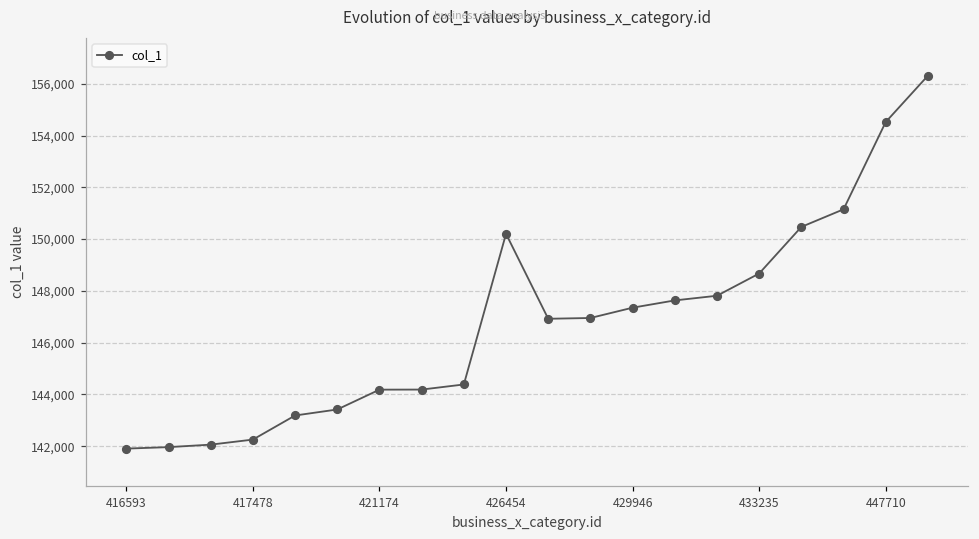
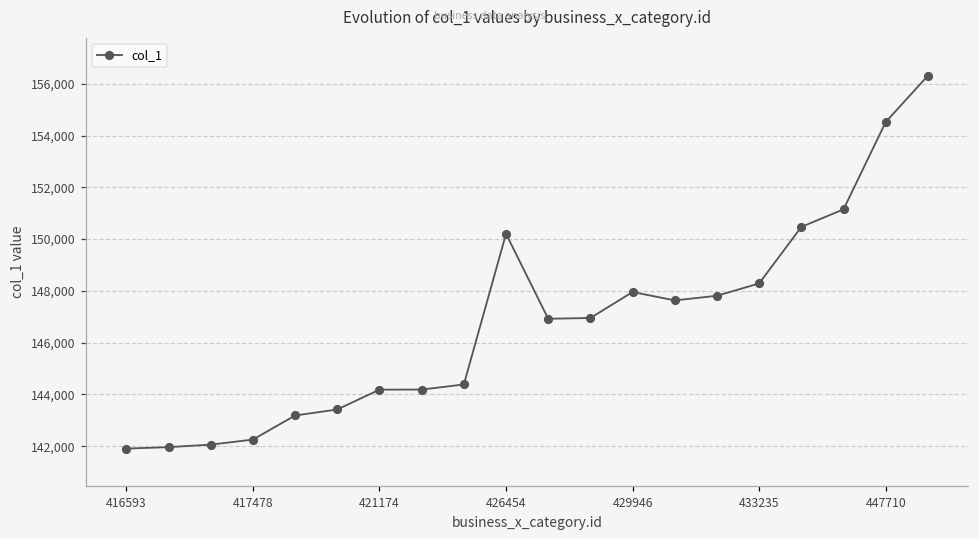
  {
    "416593": "141,900",
    "417478": "142,300",
    "421174": "144,200",
    "426454": "150,200",
-   "429946": "147,400",
-   "433235": "148,700",
+   "429946": "148,000",
+   "433235": "148,300",
    "447710": "154,500"
  }
